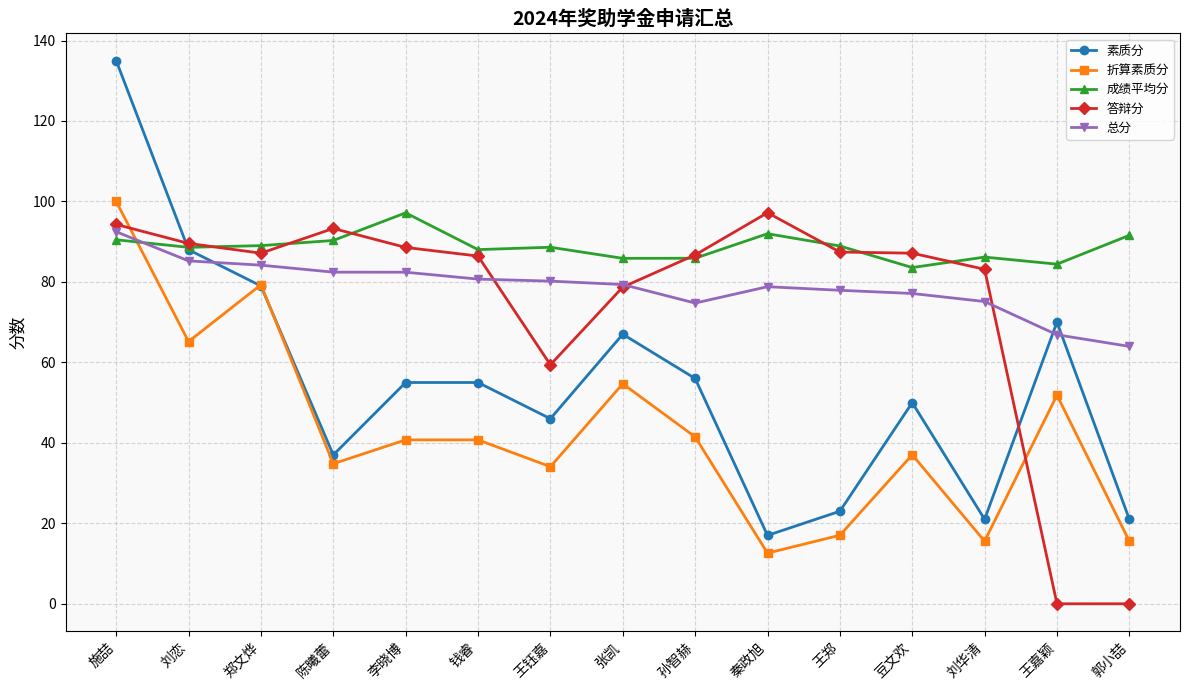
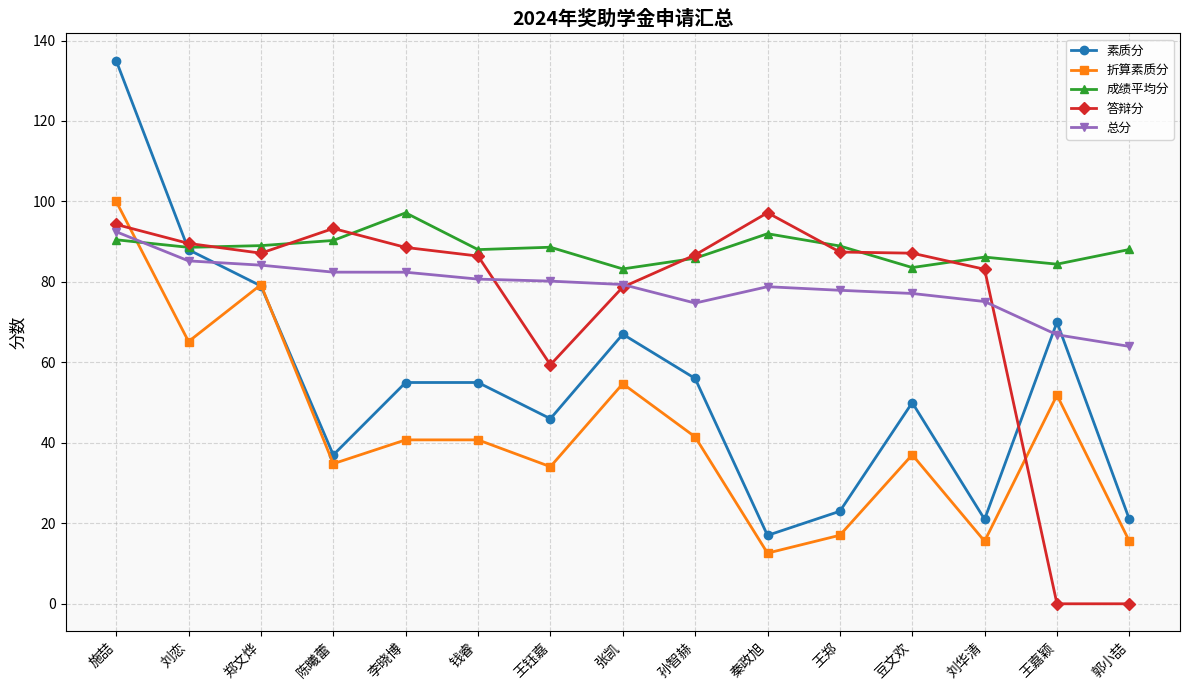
  {
    "素质分": {
      "施喆": 135,
      "陈曦蕾": 37,
      "李晓博": 55,
      "钱睿": 55,
      "王钰嘉": 46,
      "张凯": 67,
      "孙智赫": 56,
      "秦政旭": 17,
      "王郑": 23,
      "豆文欢": 50,
      "刘华清": 21,
      "王嘉颖": 70,
      "郭小喆": 21
    },
    "折算素质分": {
      "施喆": 100,
      "刘恋": 65,
      "陈曦蕾": 35,
      "李晓博": 41,
      "钱睿": 41,
      "王钰嘉": 34,
      "张凯": 55,
      "孙智赫": 41,
      "秦政旭": 13,
      "王郑": 17,
      "豆文欢": 37,
      "刘华清": 16,
      "王嘉颖": 52,
      "郭小喆": 16
    },
    "成绩平均分": {
      "施喆": 90,
      "郑文烨": 89,
      "陈曦蕾": 90,
      "李晓博": 97,
      "钱睿": 88,
      "王钰嘉": 89,
-     "张凯": 86,
+     "张凯": 83,
      "孙智赫": 86,
      "秦政旭": 92,
      "王郑": 89,
      "豆文欢": 84,
      "刘华清": 86,
      "王嘉颖": 84,
-     "郭小喆": 92
+     "郭小喆": 88
    },
    "答辩分": {
      "施喆": 94,
      "刘恋": 90,
      "郑文烨": 87,
      "陈曦蕾": 93,
      "李晓博": 89,
      "钱睿": 86,
      "王钰嘉": 59,
      "张凯": 79,
      "孙智赫": 87,
      "秦政旭": 97,
      "王郑": 87,
      "豆文欢": 87,
      "刘华清": 83,
      "王嘉颖": 0,
      "郭小喆": 0
    },
    "总分": {
      "施喆": 92,
      "刘恋": 85,
      "郑文烨": 84,
      "陈曦蕾": 82,
      "李晓博": 82,
      "钱睿": 81,
      "王钰嘉": 80,
      "张凯": 79,
      "孙智赫": 75,
      "秦政旭": 79,
      "王郑": 78,
      "豆文欢": 77,
      "刘华清": 75,
      "王嘉颖": 67,
      "郭小喆": 64
    }
  }
